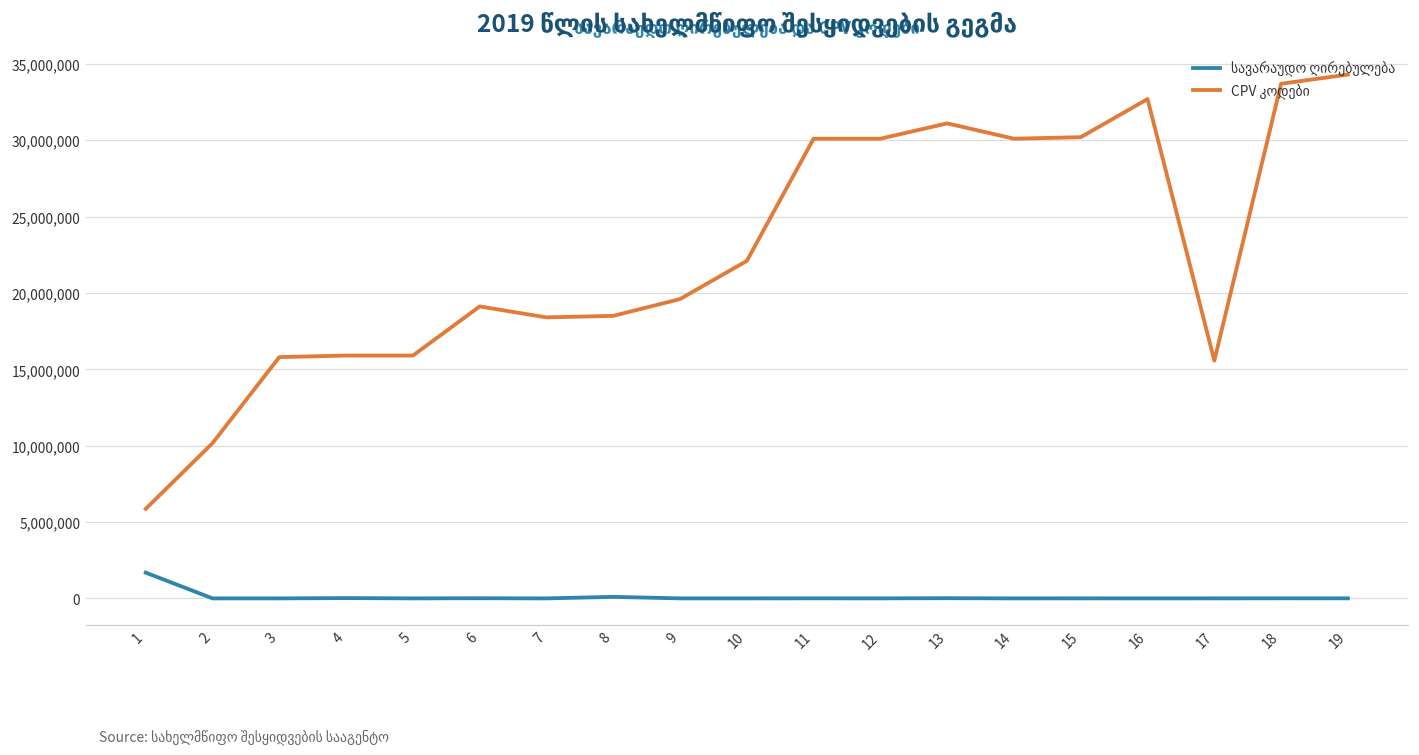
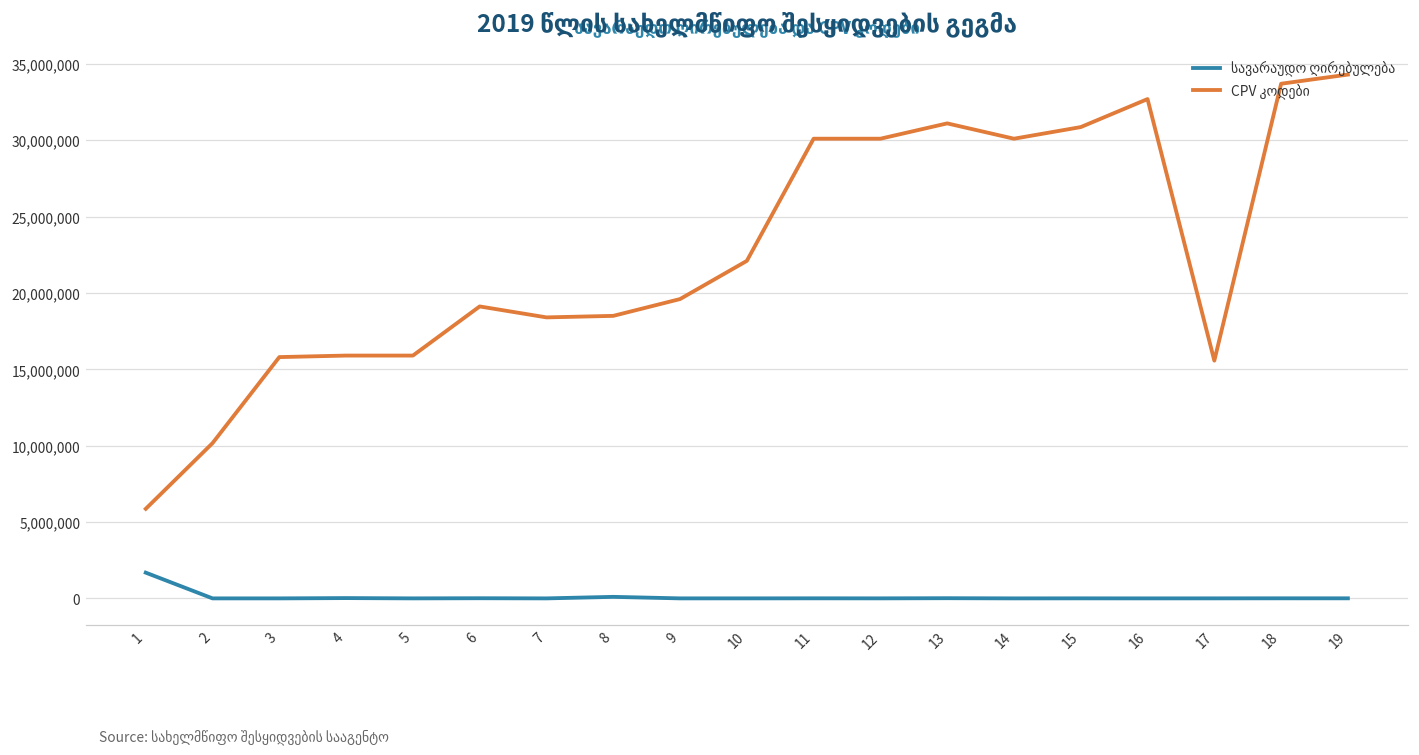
  {
    "სავარაუდო ღირებულება": {
      "1": "1,700,000",
      "2": "0",
      "3": "0",
      "4": "0",
      "5": "0",
      "6": "0",
      "7": "0",
      "8": "100,000",
      "9": "0",
      "10": "0",
      "11": "0",
      "12": "0",
      "13": "0",
      "14": "0",
      "15": "0",
      "16": "0",
      "17": "0",
      "18": "0",
      "19": "0"
    },
    "CPV კოდები": {
      "1": "5,900,000",
      "2": "10,200,000",
      "3": "15,800,000",
      "4": "15,900,000",
      "5": "15,900,000",
      "6": "19,100,000",
      "7": "18,400,000",
      "8": "18,500,000",
      "9": "19,600,000",
      "10": "22,100,000",
      "11": "30,100,000",
      "12": "30,100,000",
      "13": "31,100,000",
      "14": "30,100,000",
-     "15": "30,200,000",
+     "15": "30,900,000",
      "16": "32,700,000",
      "17": "15,600,000",
      "18": "33,700,000",
      "19": "34,300,000"
    }
  }
